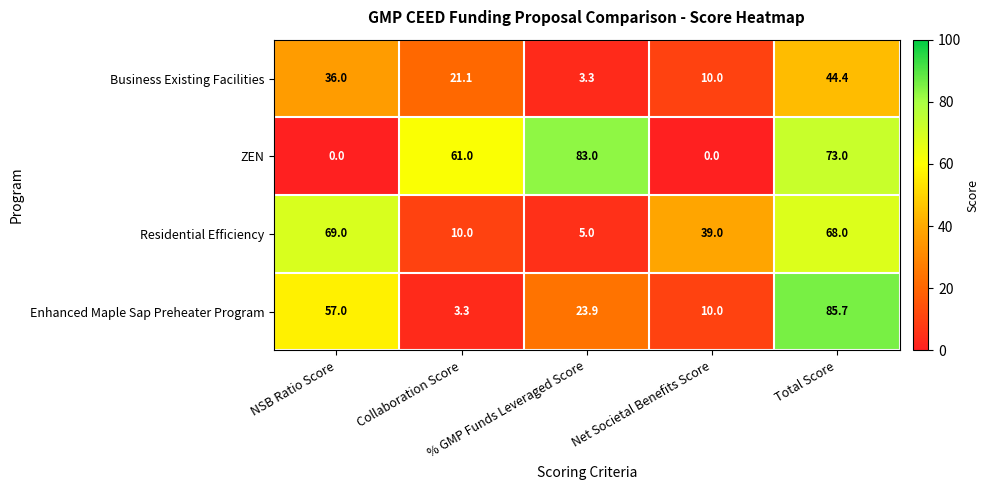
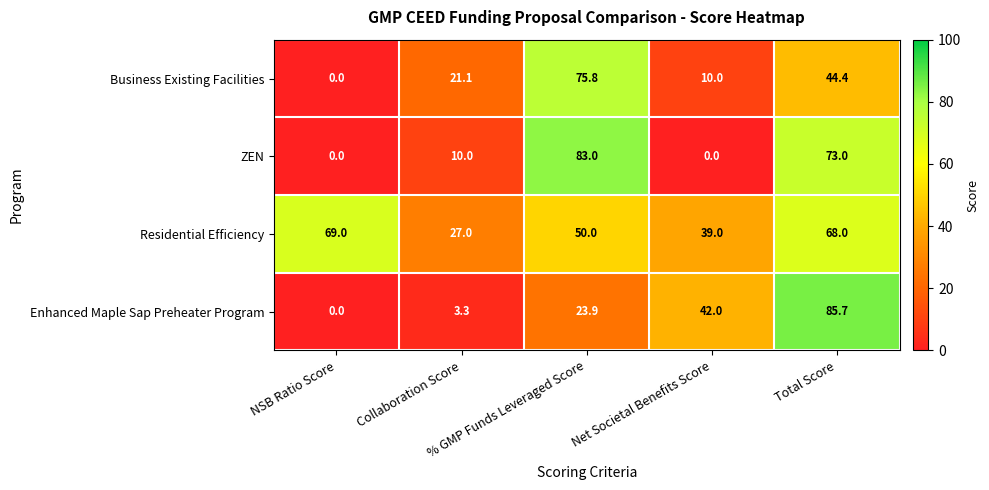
  {
    "Business Existing Facilities": {
-     "NSB Ratio Score": 36.0,
+     "NSB Ratio Score": 0.0,
      "Collaboration Score": 21.1,
-     "% GMP Funds Leveraged Score": 3.3,
+     "% GMP Funds Leveraged Score": 75.8,
      "Net Societal Benefits Score": 10.0,
      "Total Score": 44.4
    },
    "ZEN": {
      "NSB Ratio Score": 0.0,
-     "Collaboration Score": 61.0,
+     "Collaboration Score": 10.0,
      "% GMP Funds Leveraged Score": 83.0,
      "Net Societal Benefits Score": 0.0,
      "Total Score": 73.0
    },
    "Residential Efficiency": {
      "NSB Ratio Score": 69.0,
-     "Collaboration Score": 10.0,
-     "% GMP Funds Leveraged Score": 5.0,
+     "Collaboration Score": 27.0,
+     "% GMP Funds Leveraged Score": 50.0,
      "Net Societal Benefits Score": 39.0,
      "Total Score": 68.0
    },
    "Enhanced Maple Sap Preheater Program": {
-     "NSB Ratio Score": 57.0,
+     "NSB Ratio Score": 0.0,
      "Collaboration Score": 3.3,
      "% GMP Funds Leveraged Score": 23.9,
-     "Net Societal Benefits Score": 10.0,
+     "Net Societal Benefits Score": 42.0,
      "Total Score": 85.7
    }
  }
